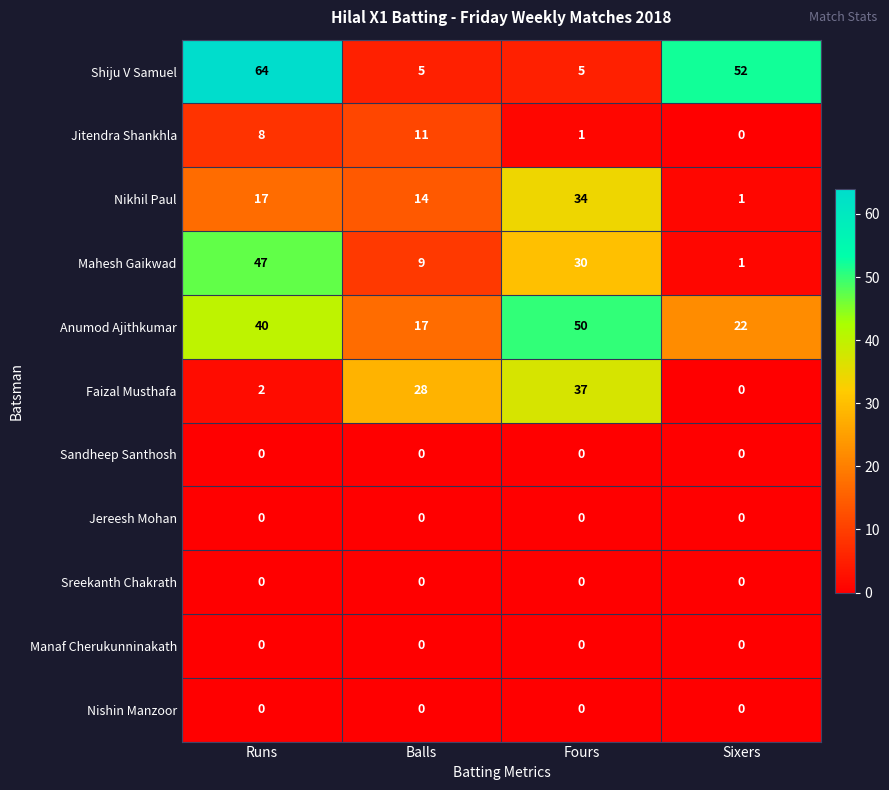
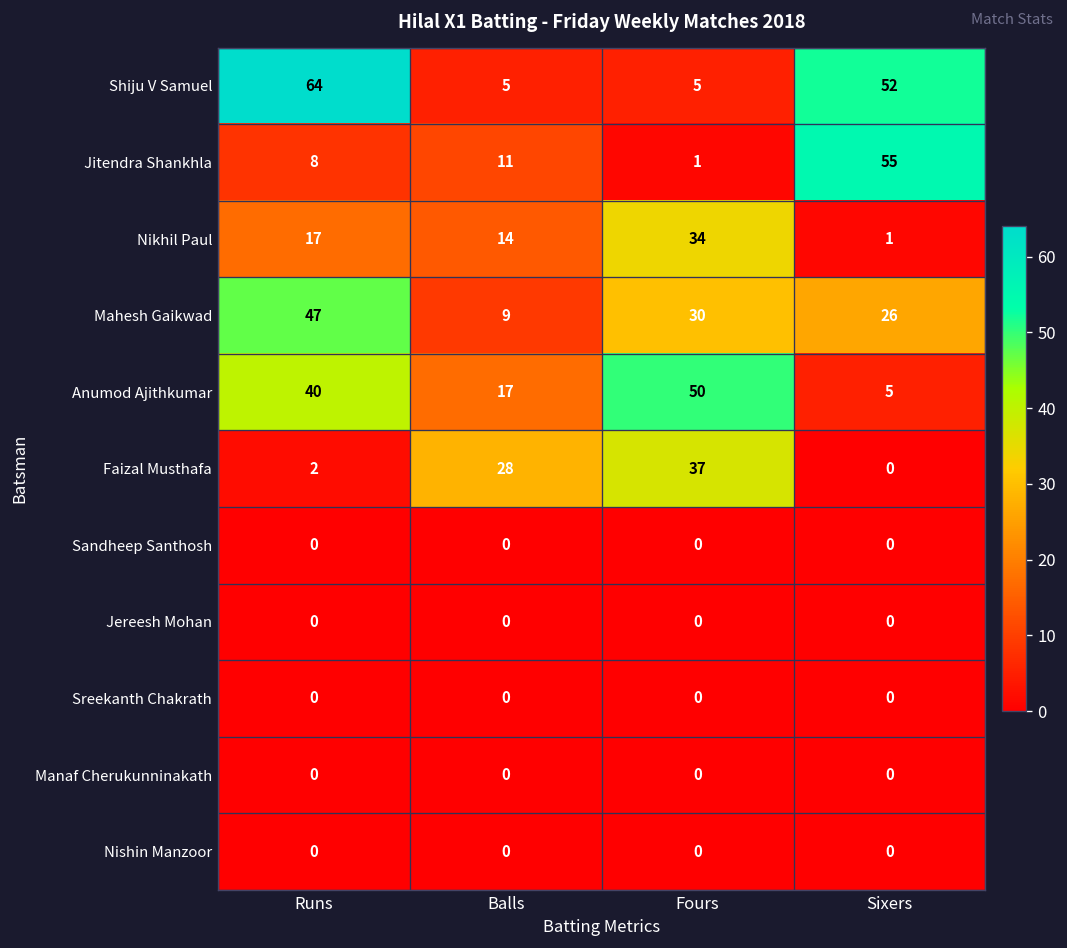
  {
    "Shiju V Samuel": {
      "Runs": 64,
      "Balls": 5,
      "Fours": 5,
      "Sixers": 52
    },
    "Jitendra Shankhla": {
      "Runs": 8,
      "Balls": 11,
      "Fours": 1,
-     "Sixers": 0
+     "Sixers": 55
    },
    "Nikhil Paul": {
      "Runs": 17,
      "Balls": 14,
      "Fours": 34,
      "Sixers": 1
    },
    "Mahesh Gaikwad": {
      "Runs": 47,
      "Balls": 9,
      "Fours": 30,
-     "Sixers": 1
+     "Sixers": 26
    },
    "Anumod Ajithkumar": {
      "Runs": 40,
      "Balls": 17,
      "Fours": 50,
-     "Sixers": 22
+     "Sixers": 5
    },
    "Faizal Musthafa": {
      "Runs": 2,
      "Balls": 28,
      "Fours": 37,
      "Sixers": 0
    },
    "Sandheep Santhosh": {
      "Runs": 0,
      "Balls": 0,
      "Fours": 0,
      "Sixers": 0
    },
    "Jereesh Mohan": {
      "Runs": 0,
      "Balls": 0,
      "Fours": 0,
      "Sixers": 0
    },
    "Sreekanth Chakrath": {
      "Runs": 0,
      "Balls": 0,
      "Fours": 0,
      "Sixers": 0
    },
    "Manaf Cherukunninakath": {
      "Runs": 0,
      "Balls": 0,
      "Fours": 0,
      "Sixers": 0
    },
    "Nishin Manzoor": {
      "Runs": 0,
      "Balls": 0,
      "Fours": 0,
      "Sixers": 0
    }
  }
